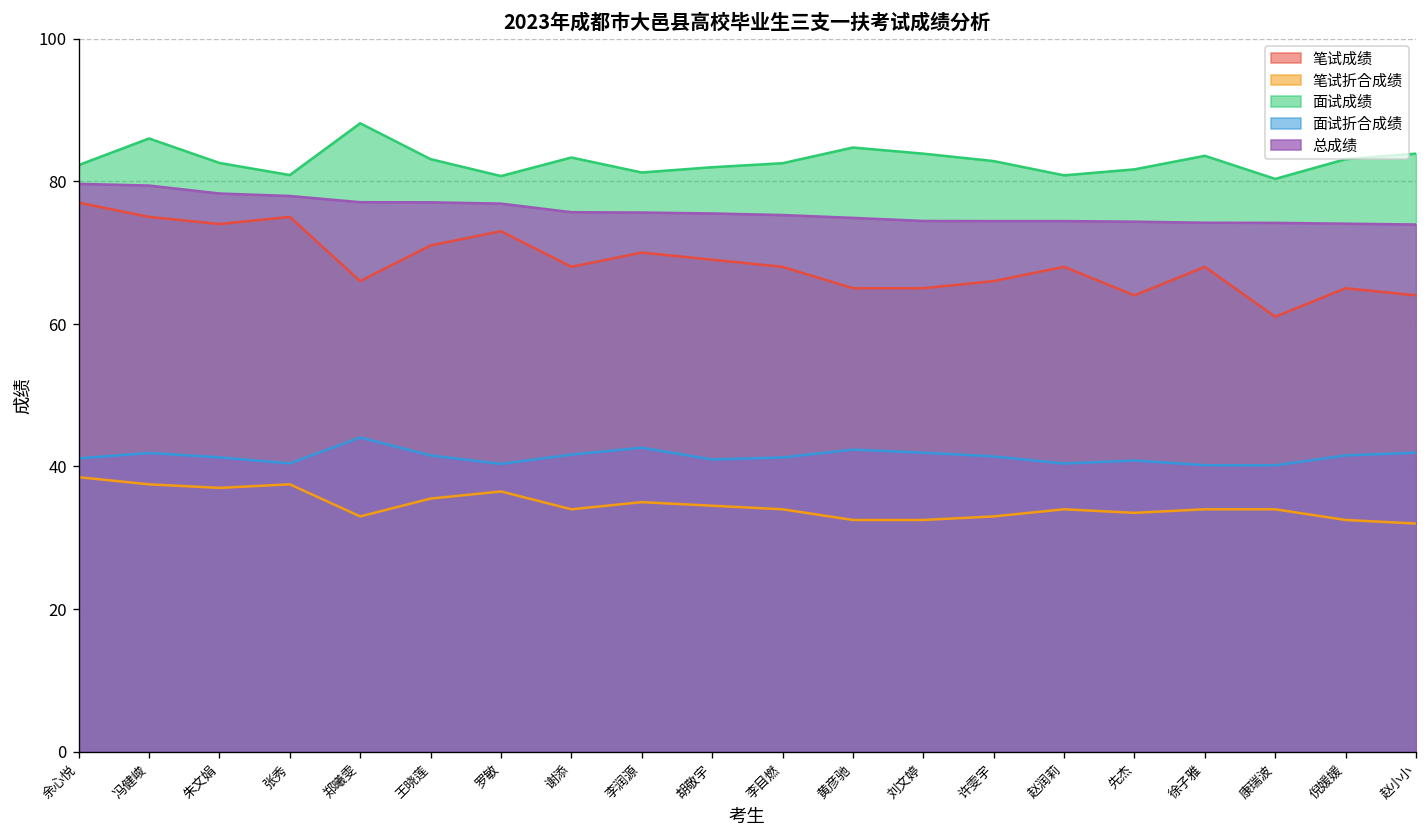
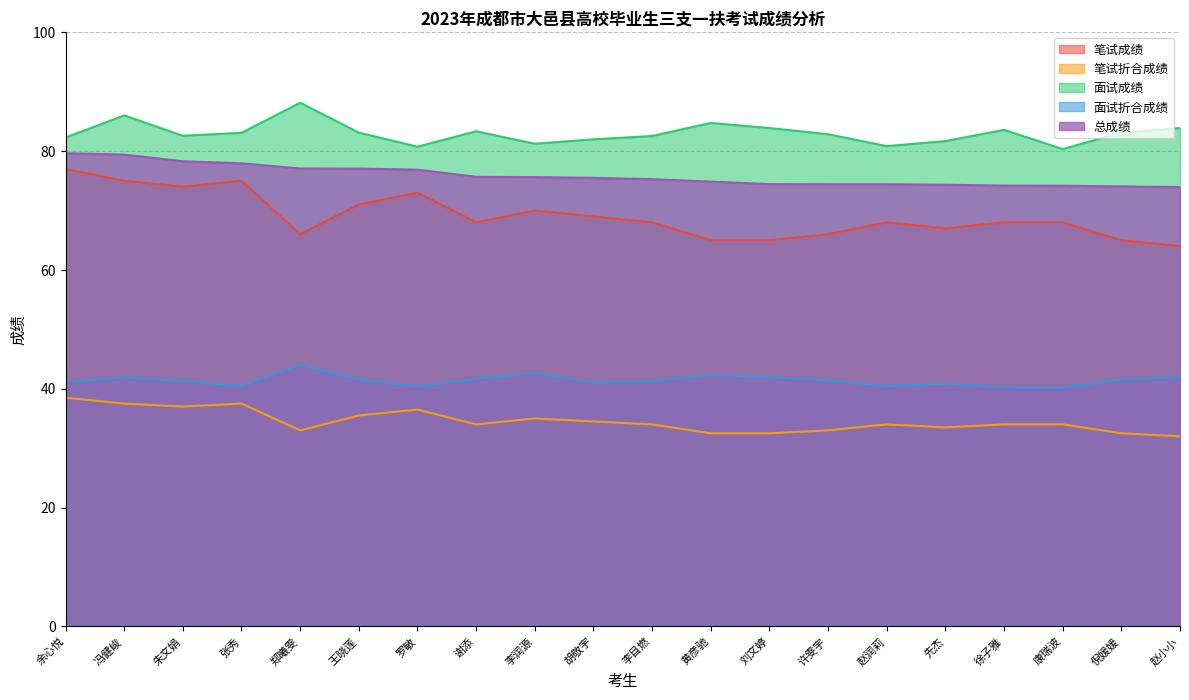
  {
    "笔试成绩": {
      "余心悦": 77,
      "冯健峻": 75,
      "朱文娟": 74,
      "张秀": 75,
      "郑曦雯": 66,
      "王晓莲": 71,
      "罗敏": 73,
      "谢添": 68,
      "李润源": 70,
      "胡敬宇": 69,
      "李目燃": 68,
      "黄彦驰": 65,
      "刘文婷": 65,
      "许雯宇": 66,
      "赵润莉": 68,
-     "先杰": 64,
+     "先杰": 67,
      "徐子雅": 68,
-     "康瑞波": 61,
+     "康瑞波": 68,
      "倪媛媛": 65,
      "赵小小": 64
    },
    "笔试折合成绩": {
      "余心悦": 39,
      "冯健峻": 38,
      "朱文娟": 37,
      "张秀": 38,
      "郑曦雯": 33,
      "王晓莲": 36,
      "罗敏": 37,
      "谢添": 34,
      "李润源": 35,
      "胡敬宇": 35,
      "李目燃": 34,
      "黄彦驰": 33,
      "刘文婷": 33,
      "许雯宇": 33,
      "赵润莉": 34,
      "先杰": 34,
      "徐子雅": 34,
      "康瑞波": 34,
      "倪媛媛": 33,
      "赵小小": 32
    },
    "面试成绩": {
      "余心悦": 82,
      "冯健峻": 86,
      "朱文娟": 83,
-     "张秀": 81,
+     "张秀": 83,
      "郑曦雯": 88,
      "王晓莲": 83,
      "罗敏": 81,
      "谢添": 83,
      "李润源": 81,
      "胡敬宇": 82,
      "李目燃": 83,
      "黄彦驰": 85,
      "刘文婷": 84,
      "许雯宇": 83,
      "赵润莉": 81,
      "先杰": 82,
      "徐子雅": 84,
      "康瑞波": 80,
      "赵小小": 84
    },
    "面试折合成绩": {
      "余心悦": 41,
      "冯健峻": 42,
      "朱文娟": 41,
      "张秀": 40,
      "郑曦雯": 44,
      "王晓莲": 42,
      "罗敏": 40,
      "谢添": 42,
      "李润源": 43,
      "胡敬宇": 41,
      "李目燃": 41,
      "黄彦驰": 42,
      "刘文婷": 42,
      "许雯宇": 41,
      "赵润莉": 40,
      "先杰": 41,
      "徐子雅": 40,
      "康瑞波": 40,
      "倪媛媛": 42,
      "赵小小": 42
    },
    "总成绩": {
      "余心悦": 80,
      "冯健峻": 79,
      "朱文娟": 78,
      "张秀": 78,
      "郑曦雯": 77,
      "王晓莲": 77,
      "罗敏": 77,
      "谢添": 76,
      "李润源": 76,
      "胡敬宇": 75,
      "李目燃": 75,
      "黄彦驰": 75,
      "刘文婷": 74,
      "许雯宇": 74,
      "赵润莉": 74,
      "先杰": 74,
      "徐子雅": 74,
      "康瑞波": 74,
      "倪媛媛": 74,
      "赵小小": 74
    }
  }
